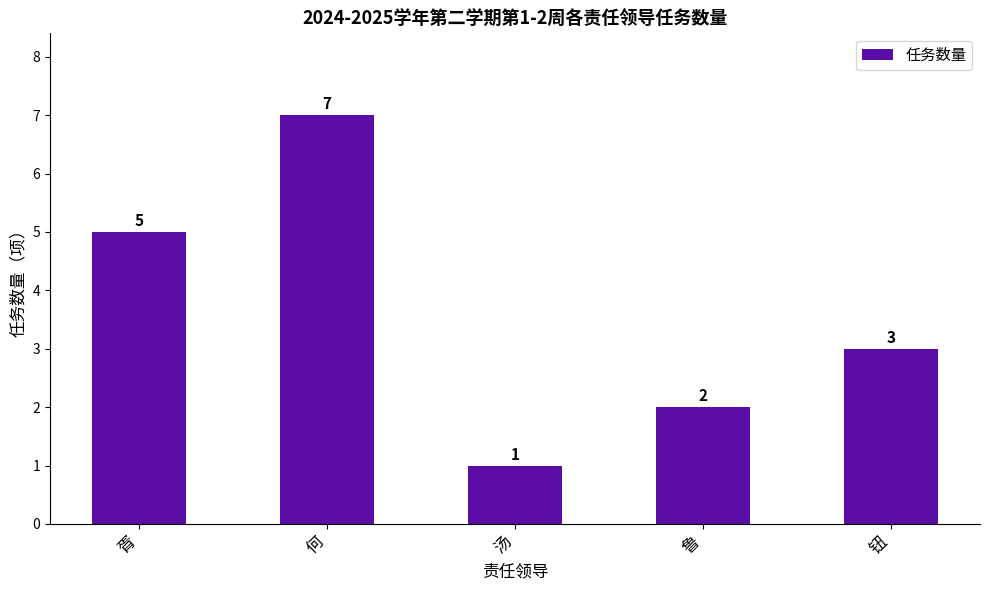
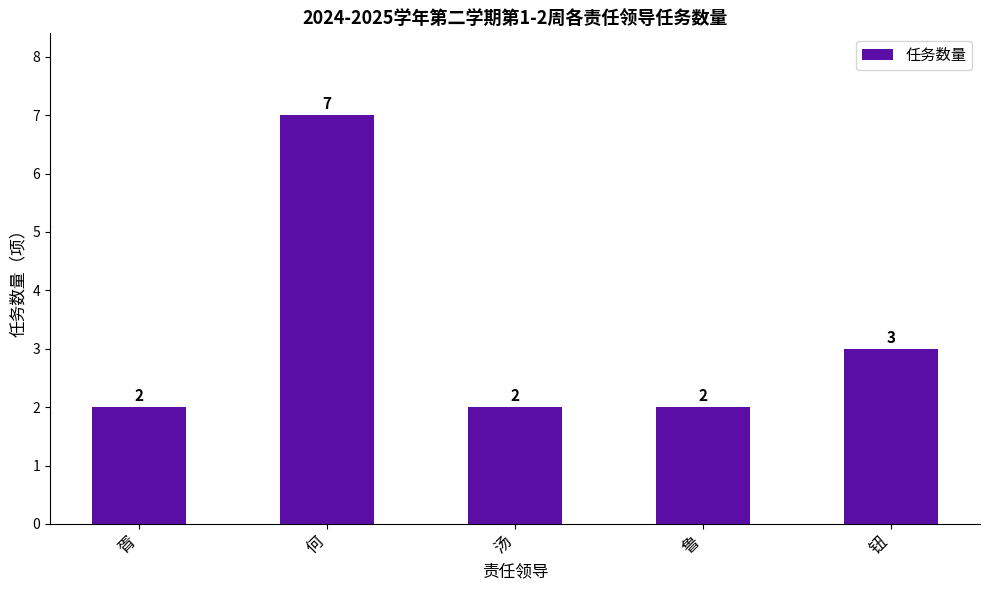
  {
-   "胥": 5,
+   "胥": 2,
    "何": 7,
-   "汤": 1,
+   "汤": 2,
    "鲁": 2,
    "钮": 3
  }
